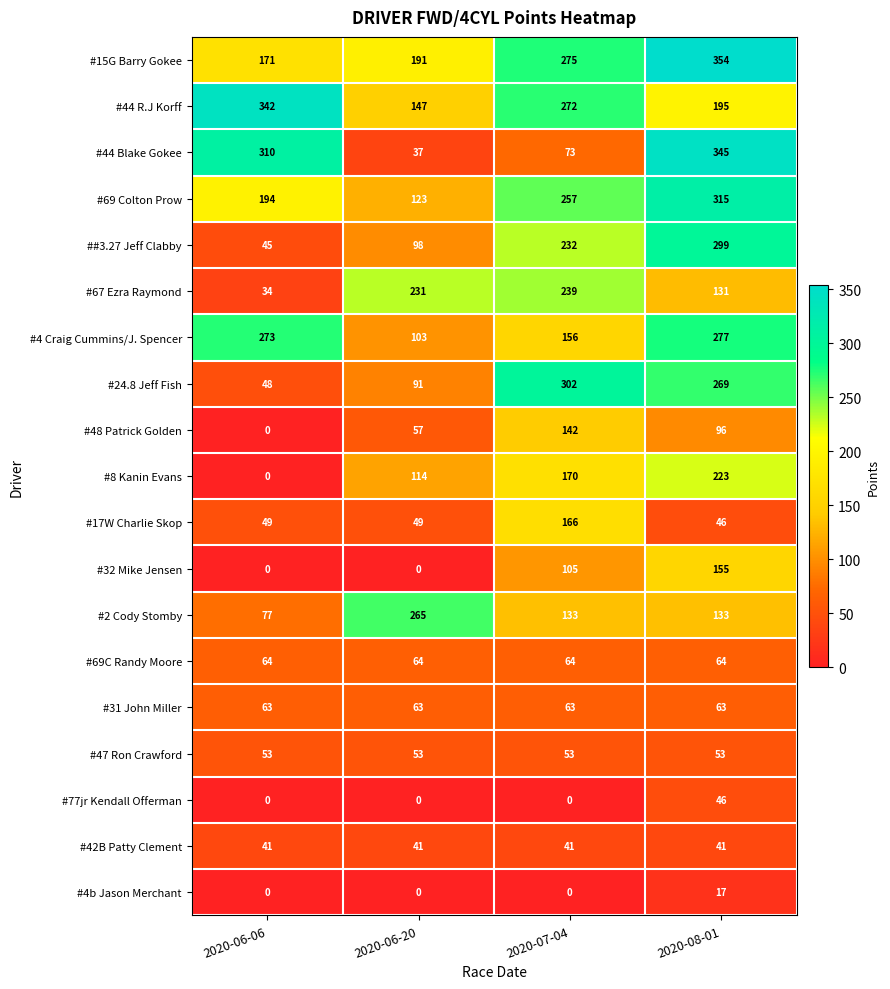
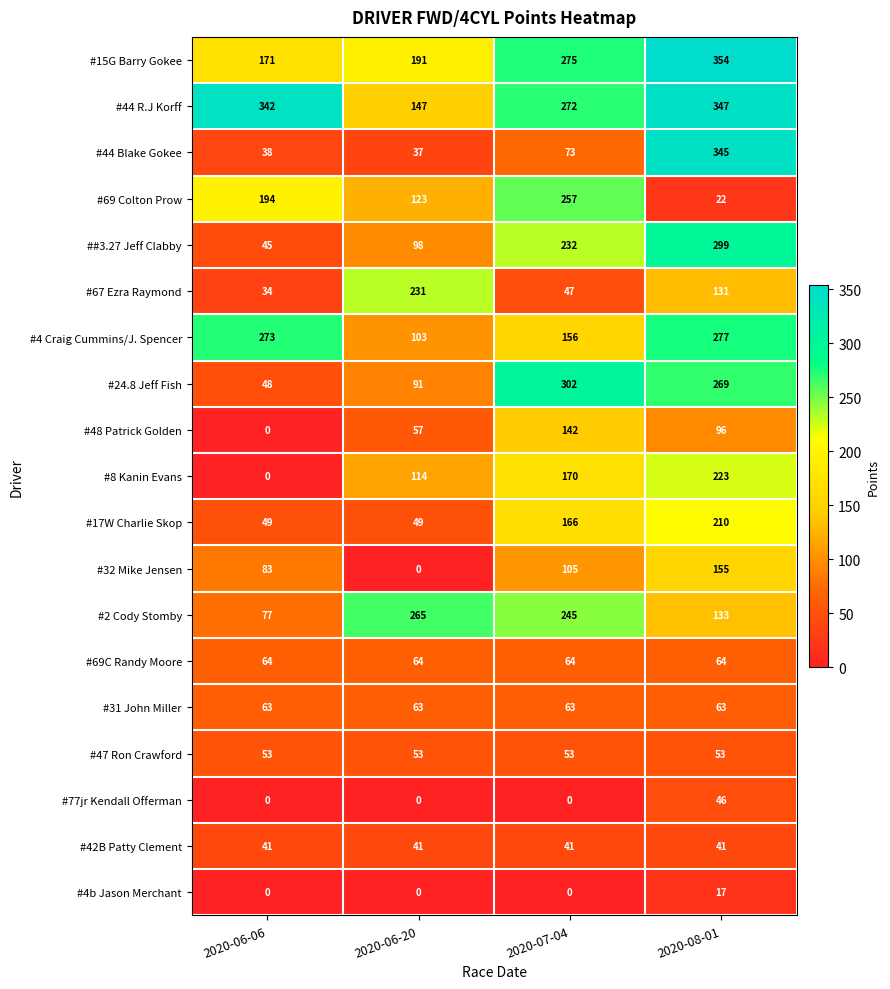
  {
    "#15G Barry Gokee": {
      "2020-06-06": 171,
      "2020-06-20": 191,
      "2020-07-04": 275,
      "2020-08-01": 354
    },
    "#44 R.J Korff": {
      "2020-06-06": 342,
      "2020-06-20": 147,
      "2020-07-04": 272,
-     "2020-08-01": 195
+     "2020-08-01": 347
    },
    "#44 Blake Gokee": {
-     "2020-06-06": 310,
+     "2020-06-06": 38,
      "2020-06-20": 37,
      "2020-07-04": 73,
      "2020-08-01": 345
    },
    "#69 Colton Prow": {
      "2020-06-06": 194,
      "2020-06-20": 123,
      "2020-07-04": 257,
-     "2020-08-01": 315
+     "2020-08-01": 22
    },
    "##3.27 Jeff Clabby": {
      "2020-06-06": 45,
      "2020-06-20": 98,
      "2020-07-04": 232,
      "2020-08-01": 299
    },
    "#67 Ezra Raymond": {
      "2020-06-06": 34,
      "2020-06-20": 231,
-     "2020-07-04": 239,
+     "2020-07-04": 47,
      "2020-08-01": 131
    },
    "#4 Craig Cummins/J. Spencer": {
      "2020-06-06": 273,
      "2020-06-20": 103,
      "2020-07-04": 156,
      "2020-08-01": 277
    },
    "#24.8 Jeff Fish": {
      "2020-06-06": 48,
      "2020-06-20": 91,
      "2020-07-04": 302,
      "2020-08-01": 269
    },
    "#48 Patrick Golden": {
      "2020-06-06": 0,
      "2020-06-20": 57,
      "2020-07-04": 142,
      "2020-08-01": 96
    },
    "#8 Kanin Evans": {
      "2020-06-06": 0,
      "2020-06-20": 114,
      "2020-07-04": 170,
      "2020-08-01": 223
    },
    "#17W Charlie Skop": {
      "2020-06-06": 49,
      "2020-06-20": 49,
      "2020-07-04": 166,
-     "2020-08-01": 46
+     "2020-08-01": 210
    },
    "#32 Mike Jensen": {
-     "2020-06-06": 0,
+     "2020-06-06": 83,
      "2020-06-20": 0,
      "2020-07-04": 105,
      "2020-08-01": 155
    },
    "#2 Cody Stomby": {
      "2020-06-06": 77,
      "2020-06-20": 265,
-     "2020-07-04": 133,
+     "2020-07-04": 245,
      "2020-08-01": 133
    },
    "#69C Randy Moore": {
      "2020-06-06": 64,
      "2020-06-20": 64,
      "2020-07-04": 64,
      "2020-08-01": 64
    },
    "#31 John Miller": {
      "2020-06-06": 63,
      "2020-06-20": 63,
      "2020-07-04": 63,
      "2020-08-01": 63
    },
    "#47 Ron Crawford": {
      "2020-06-06": 53,
      "2020-06-20": 53,
      "2020-07-04": 53,
      "2020-08-01": 53
    },
    "#77jr Kendall Offerman": {
      "2020-06-06": 0,
      "2020-06-20": 0,
      "2020-07-04": 0,
      "2020-08-01": 46
    },
    "#42B Patty Clement": {
      "2020-06-06": 41,
      "2020-06-20": 41,
      "2020-07-04": 41,
      "2020-08-01": 41
    },
    "#4b Jason Merchant": {
      "2020-06-06": 0,
      "2020-06-20": 0,
      "2020-07-04": 0,
      "2020-08-01": 17
    }
  }
